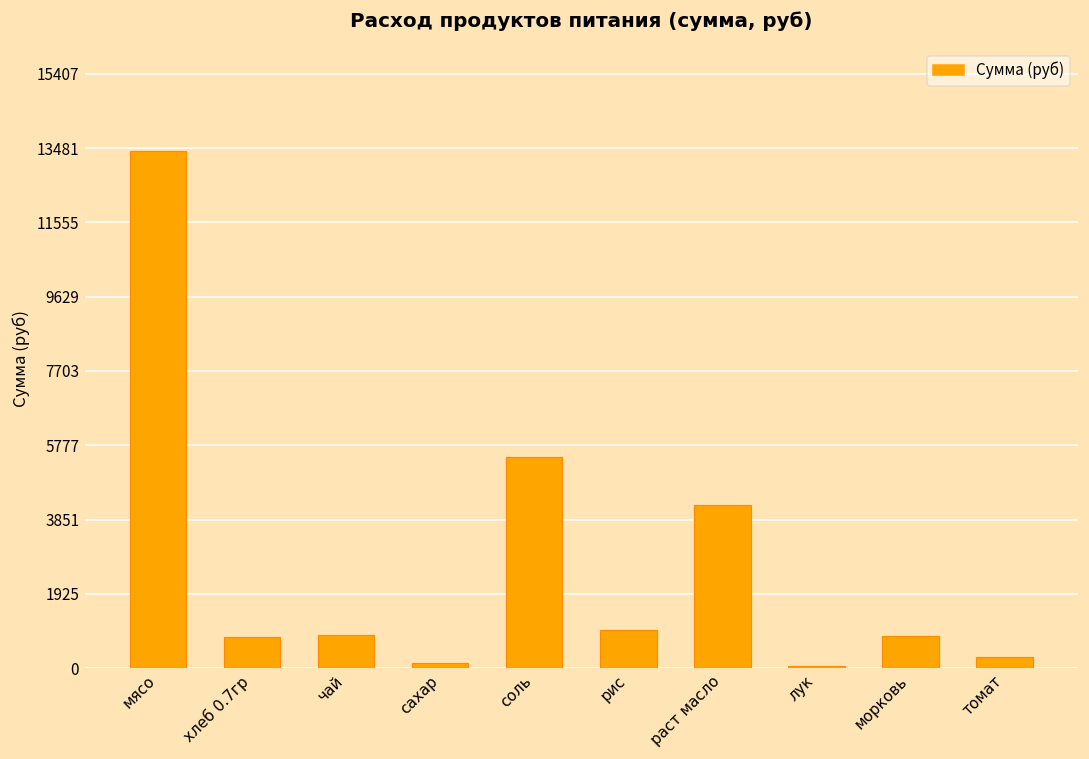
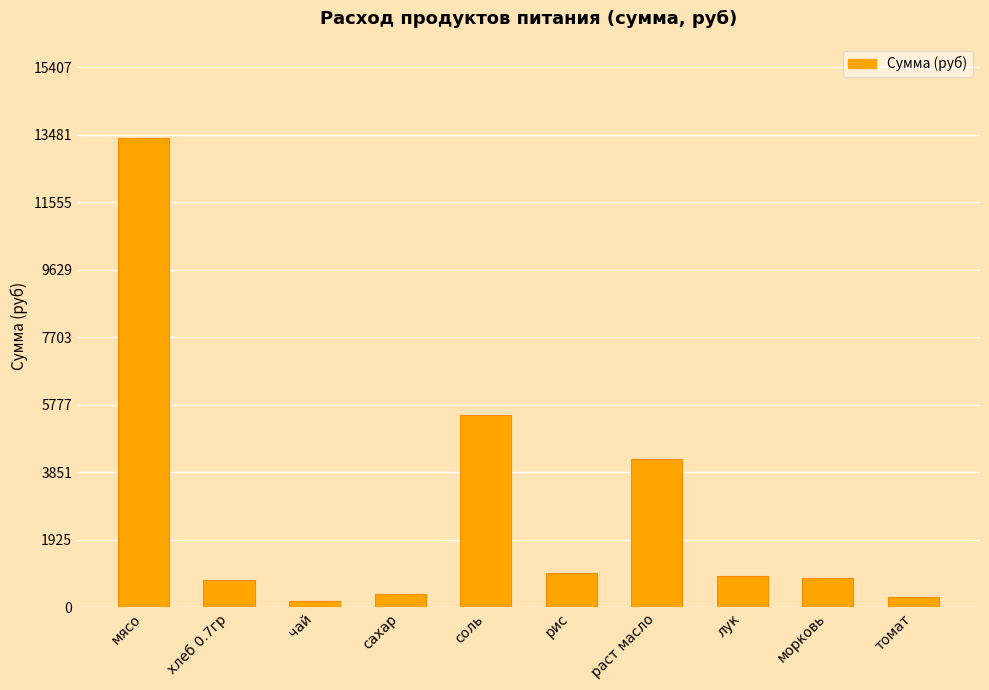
  {
    "мясо": 13400,
    "хлеб 0.7гр": 800,
-   "чай": 900,
-   "сахар": 100,
+   "чай": 200,
+   "сахар": 400,
    "соль": 5500,
    "рис": 1000,
    "раст масло": 4200,
-   "лук": 100,
+   "лук": 900,
    "морковь": 800,
    "томат": 300
  }
